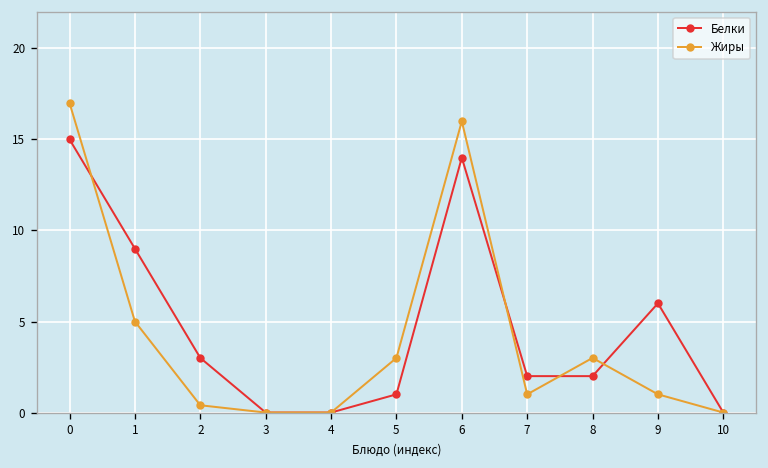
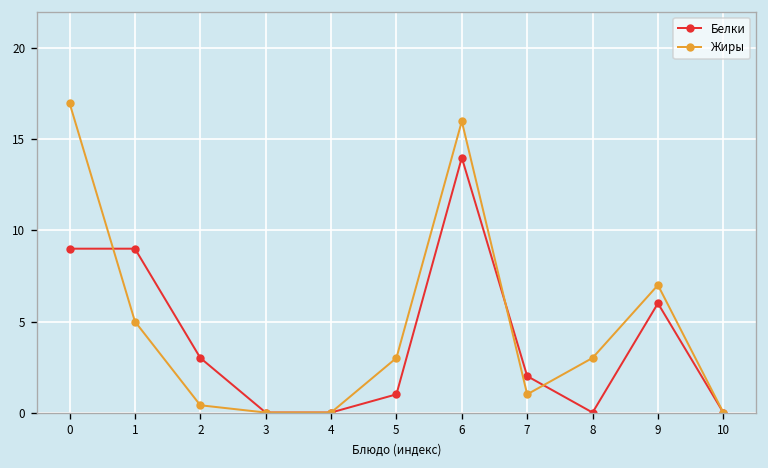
  {
    "Белки": {
-     "0": 15,
+     "0": 9,
      "1": 9,
      "2": 3,
      "5": 1,
      "6": 14,
      "7": 2,
-     "8": 2,
+     "8": 0,
      "9": 6
    },
    "Жиры": {
      "0": 17,
      "1": 5,
      "2": 0.4,
      "5": 3,
      "6": 16,
      "7": 1,
      "8": 3,
-     "9": 1
+     "9": 7
    }
  }
